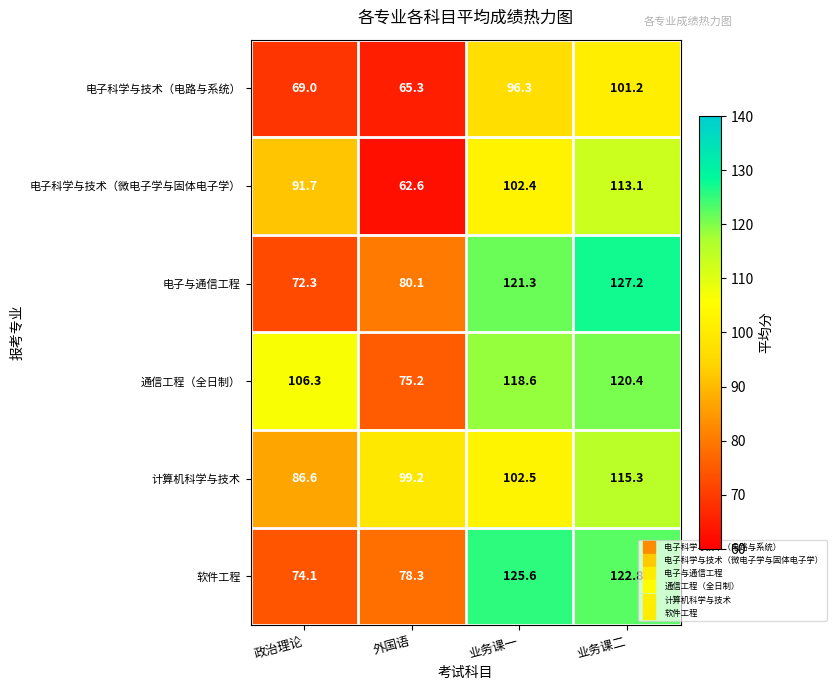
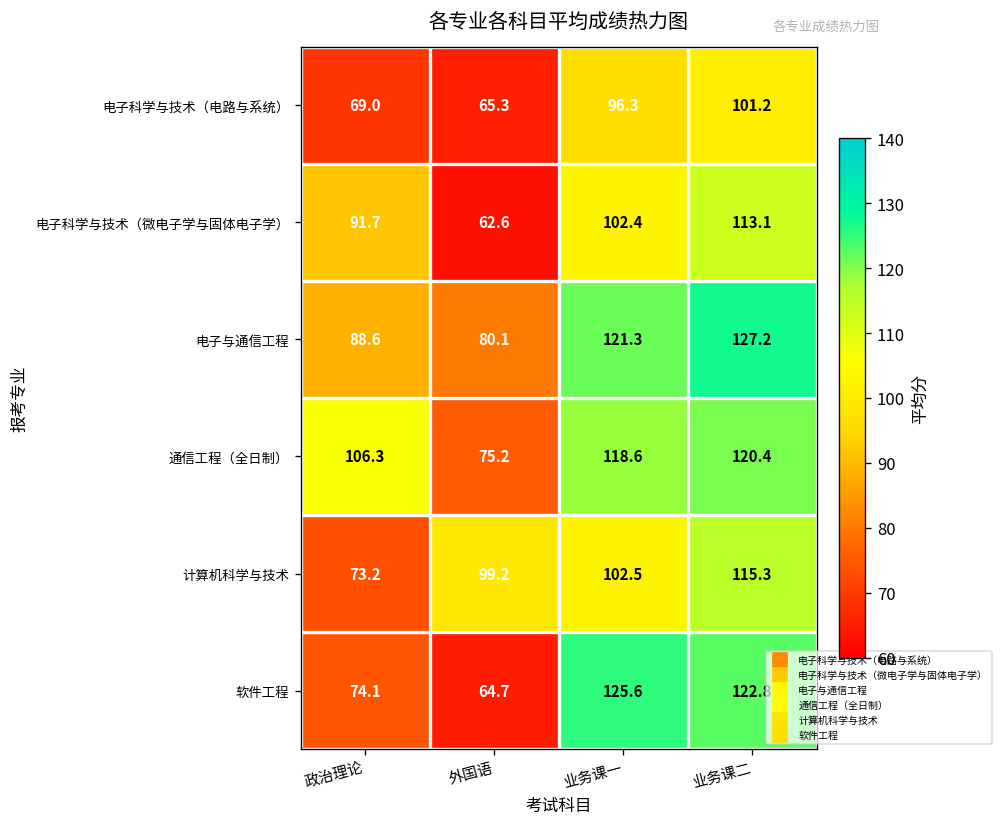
  {
    "电子科学与技术（电路与系统）": {
      "政治理论": 69.0,
      "外国语": 65.3,
      "业务课一": 96.3,
      "业务课二": 101.2
    },
    "电子科学与技术（微电子学与固体电子学）": {
      "政治理论": 91.7,
      "外国语": 62.6,
      "业务课一": 102.4,
      "业务课二": 113.1
    },
    "电子与通信工程": {
-     "政治理论": 72.3,
+     "政治理论": 88.6,
      "外国语": 80.1,
      "业务课一": 121.3,
      "业务课二": 127.2
    },
    "通信工程（全日制）": {
      "政治理论": 106.3,
      "外国语": 75.2,
      "业务课一": 118.6,
      "业务课二": 120.4
    },
    "计算机科学与技术": {
-     "政治理论": 86.6,
+     "政治理论": 73.2,
      "外国语": 99.2,
      "业务课一": 102.5,
      "业务课二": 115.3
    },
    "软件工程": {
      "政治理论": 74.1,
-     "外国语": 78.3,
+     "外国语": 64.7,
      "业务课一": 125.6
    }
  }
